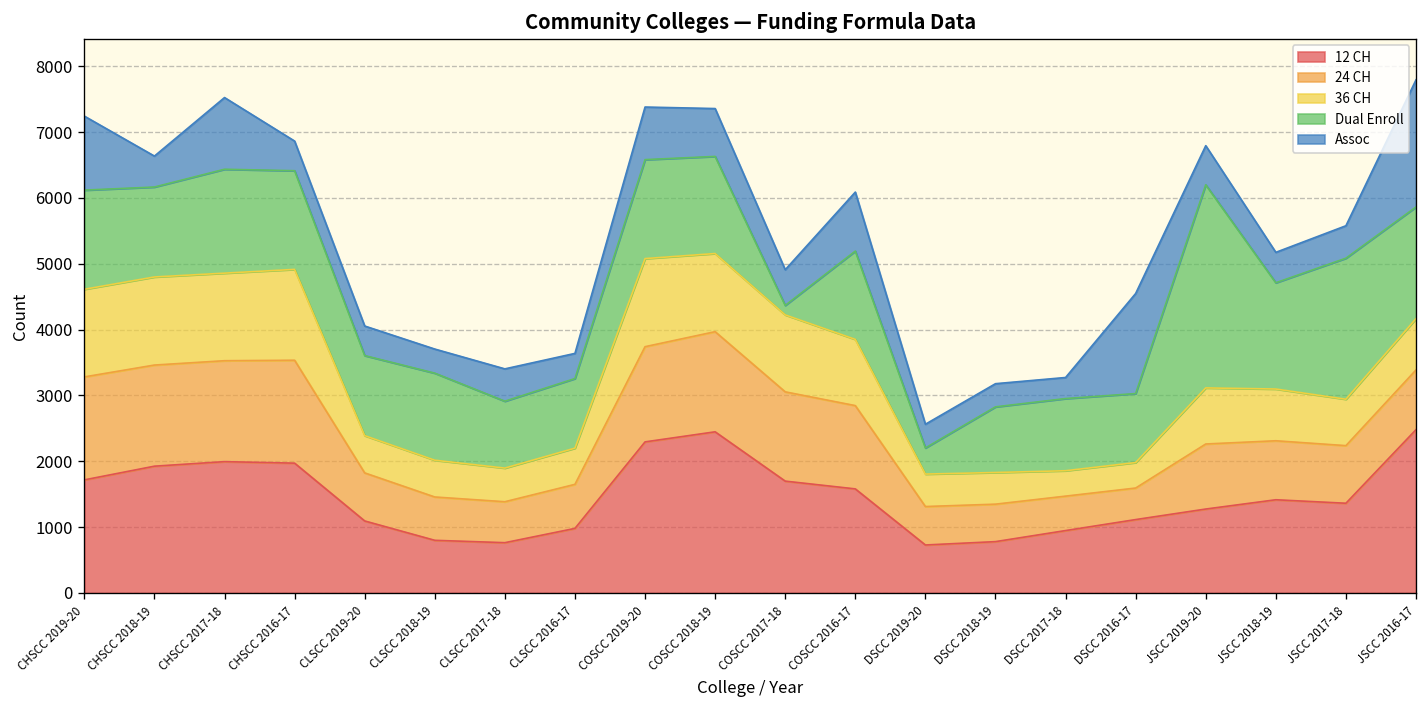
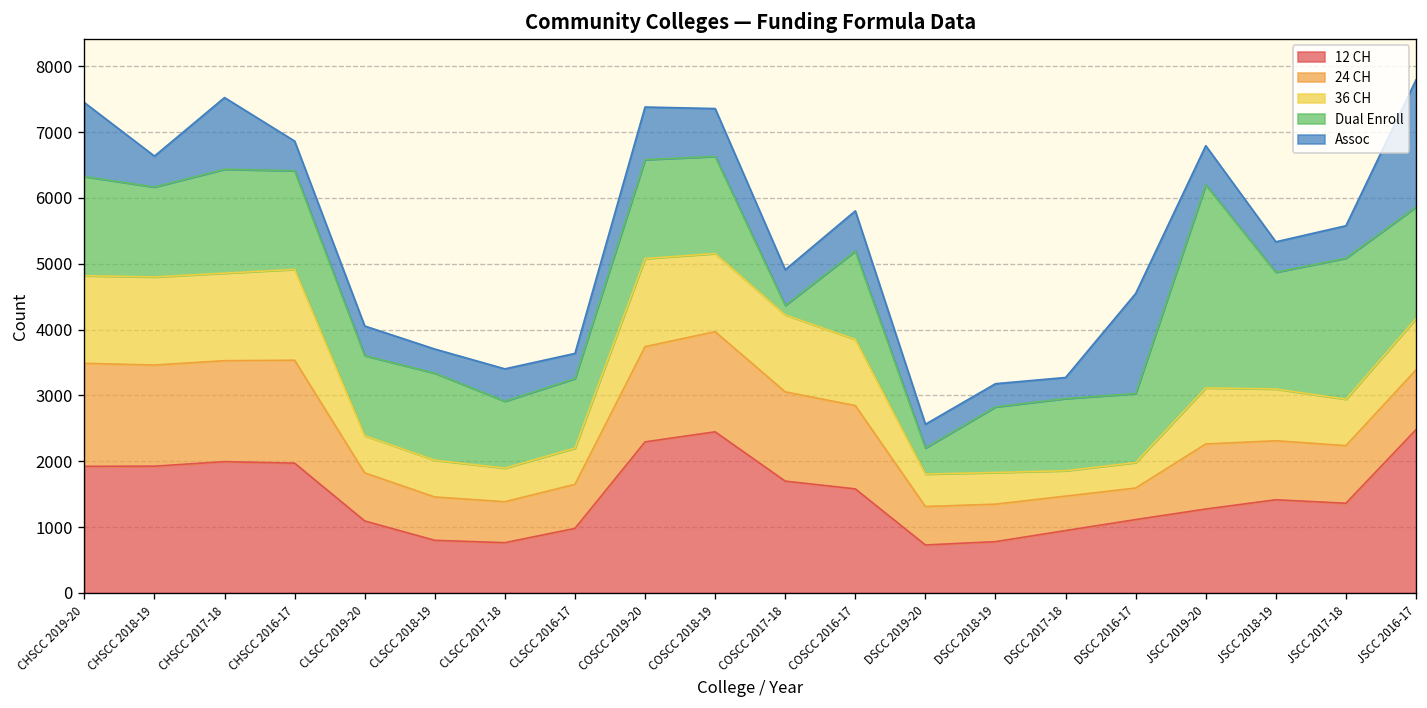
  {
    "12 CH": {
-     "CHSCC 2019-20": 1700,
+     "CHSCC 2019-20": 1900,
      "CHSCC 2018-19": 1900,
      "CHSCC 2017-18": 2000,
      "CHSCC 2016-17": 2000,
      "CLSCC 2019-20": 1100,
      "CLSCC 2018-19": 800,
      "CLSCC 2017-18": 800,
      "CLSCC 2016-17": 1000,
      "COSCC 2019-20": 2300,
      "COSCC 2018-19": 2400,
      "COSCC 2017-18": 1700,
      "COSCC 2016-17": 1600,
      "DSCC 2019-20": 700,
      "DSCC 2018-19": 800,
      "DSCC 2017-18": 900,
      "DSCC 2016-17": 1100,
      "JSCC 2019-20": 1300,
      "JSCC 2018-19": 1400,
      "JSCC 2017-18": 1400,
      "JSCC 2016-17": 2500
    },
    "Dual Enroll": {
      "CHSCC 2019-20": 1500,
      "CHSCC 2018-19": 1400,
      "CHSCC 2017-18": 1600,
      "CHSCC 2016-17": 1500,
      "CLSCC 2019-20": 1200,
      "CLSCC 2018-19": 1300,
      "CLSCC 2017-18": 1000,
      "CLSCC 2016-17": 1100,
      "COSCC 2019-20": 1500,
      "COSCC 2018-19": 1500,
      "COSCC 2017-18": 100,
      "COSCC 2016-17": 1300,
      "DSCC 2019-20": 400,
      "DSCC 2018-19": 1000,
      "DSCC 2017-18": 1100,
      "DSCC 2016-17": 1000,
      "JSCC 2019-20": 3100,
-     "JSCC 2018-19": 1600,
+     "JSCC 2018-19": 1800,
      "JSCC 2017-18": 2100,
      "JSCC 2016-17": 1700
    },
    "Assoc": {
      "CHSCC 2019-20": 1100,
      "CHSCC 2018-19": 500,
      "CHSCC 2017-18": 1100,
      "CHSCC 2016-17": 500,
      "CLSCC 2019-20": 400,
      "CLSCC 2018-19": 400,
      "CLSCC 2017-18": 500,
      "CLSCC 2016-17": 400,
      "COSCC 2019-20": 800,
      "COSCC 2018-19": 700,
      "COSCC 2017-18": 500,
-     "COSCC 2016-17": 900,
+     "COSCC 2016-17": 600,
      "DSCC 2019-20": 400,
      "DSCC 2018-19": 400,
      "DSCC 2017-18": 300,
      "DSCC 2016-17": 1500,
      "JSCC 2019-20": 600,
      "JSCC 2018-19": 500,
      "JSCC 2017-18": 500,
      "JSCC 2016-17": 1900
    }
  }
